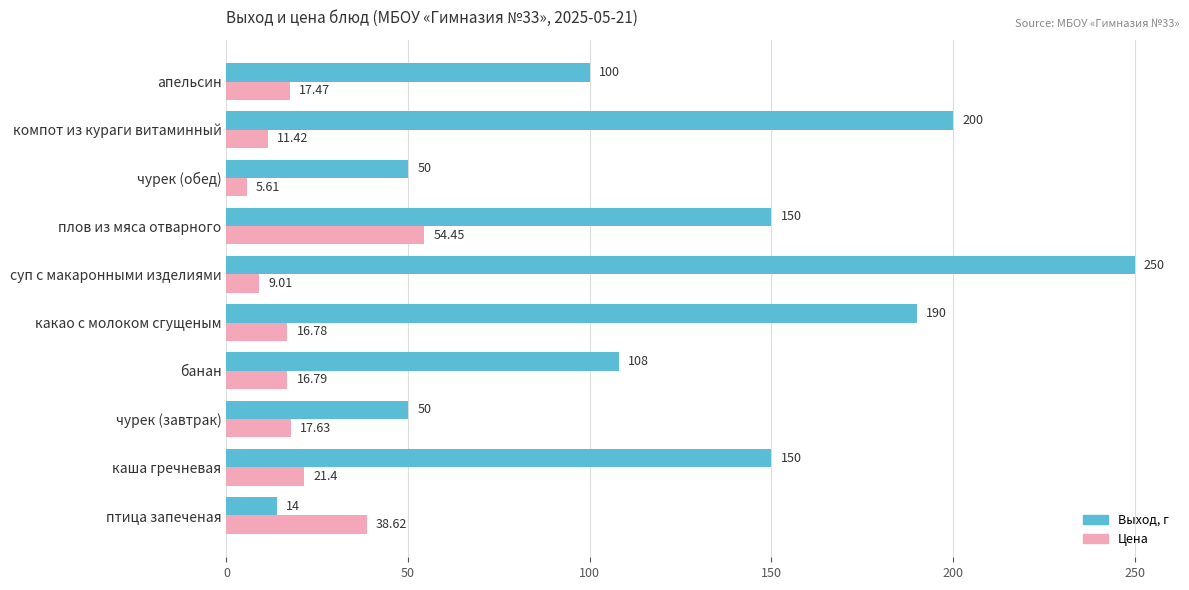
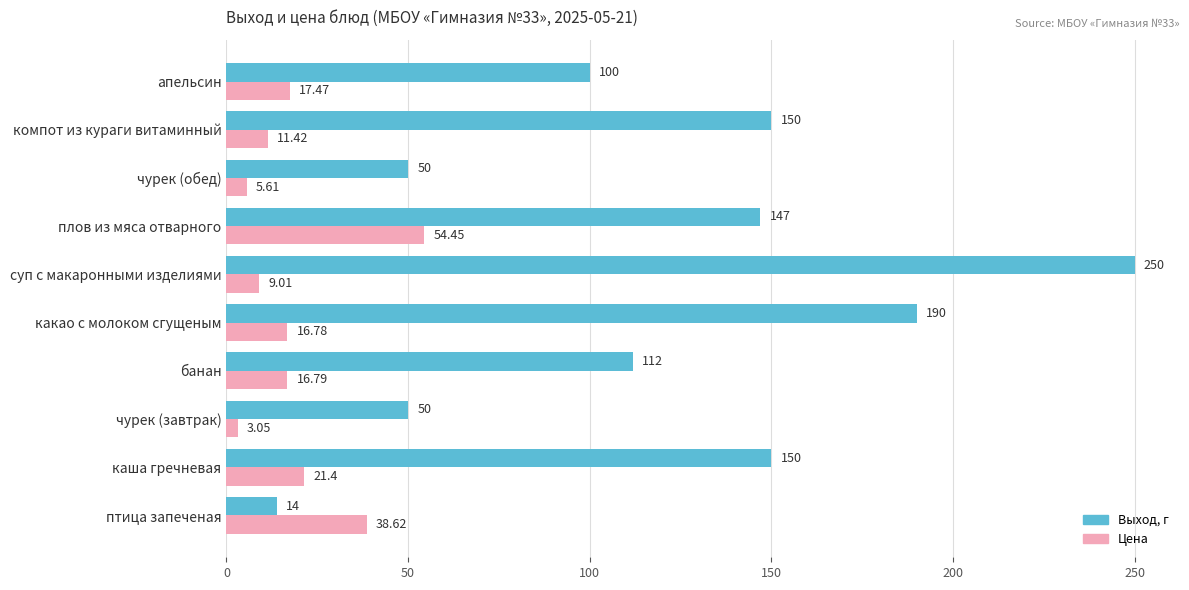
  {
    "Выход, г": {
      "апельсин": 100,
-     "компот из кураги витаминный": 200,
+     "компот из кураги витаминный": 150,
      "чурек (обед)": 50,
-     "плов из мяса отварного": 150,
+     "плов из мяса отварного": 147,
      "суп с макаронными изделиями": 250,
      "какао с молоком сгущеным": 190,
-     "банан": 108,
+     "банан": 112,
      "чурек (завтрак)": 50,
      "каша гречневая": 150,
      "птица запеченая": 14
    },
    "Цена": {
      "апельсин": 17.47,
      "компот из кураги витаминный": 11.42,
      "чурек (обед)": 5.61,
      "плов из мяса отварного": 54.45,
      "суп с макаронными изделиями": 9.01,
      "какао с молоком сгущеным": 16.78,
      "банан": 16.79,
-     "чурек (завтрак)": 17.63,
+     "чурек (завтрак)": 3.05,
      "каша гречневая": 21.4,
      "птица запеченая": 38.62
    }
  }
